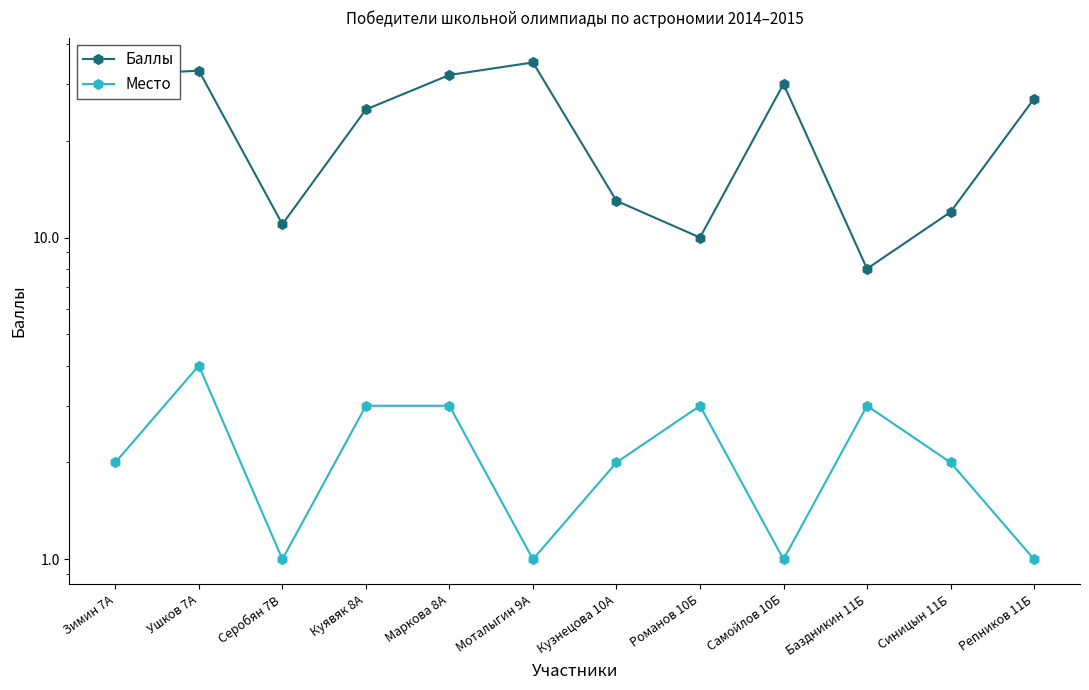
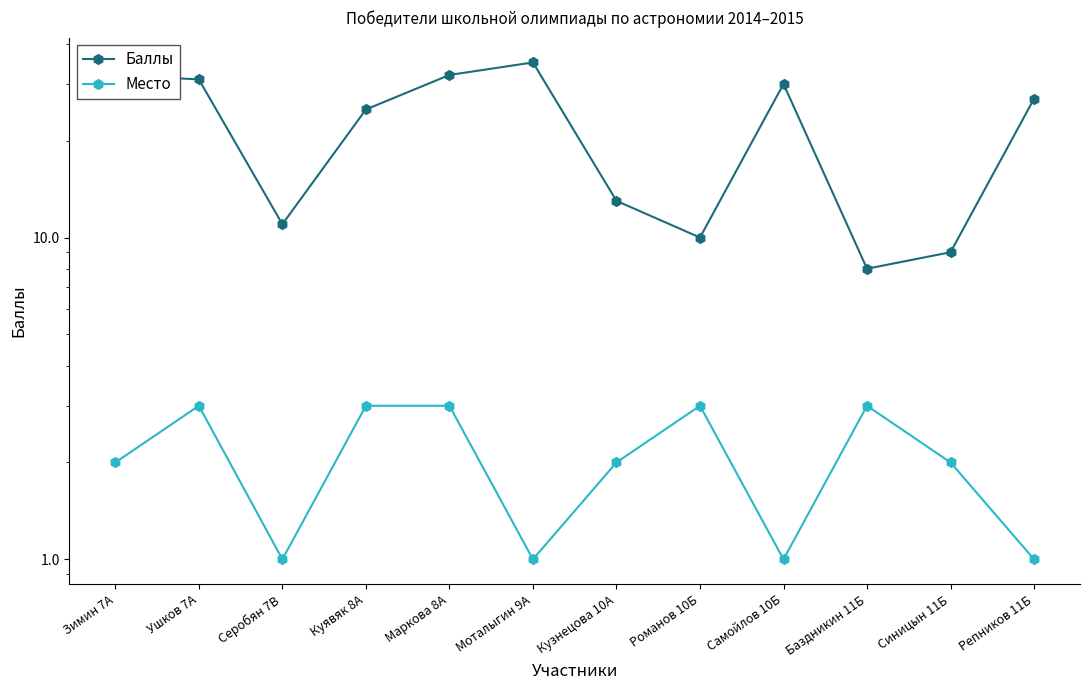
  {
    "Баллы": {
-     "Ушков 7А": 33,
+     "Ушков 7А": 31,
      "Серобян 7В": 11,
      "Куявяк 8А": 25,
      "Маркова 8А": 32,
      "Моталыгин 9А": 35,
      "Кузнецова 10А": 13,
      "Романов 10Б": 10,
      "Самойлов 10Б": 30,
      "Баздникин 11Б": 8,
-     "Синицын 11Б": 12,
+     "Синицын 11Б": 9,
      "Репников 11Б": 27
    },
    "Место": {
      "Зимин 7А": 2,
-     "Ушков 7А": 4,
+     "Ушков 7А": 3,
      "Серобян 7В": 1,
      "Куявяк 8А": 3,
      "Маркова 8А": 3,
      "Моталыгин 9А": 1,
      "Кузнецова 10А": 2,
      "Романов 10Б": 3,
      "Самойлов 10Б": 1,
      "Баздникин 11Б": 3,
      "Синицын 11Б": 2,
      "Репников 11Б": 1
    }
  }
